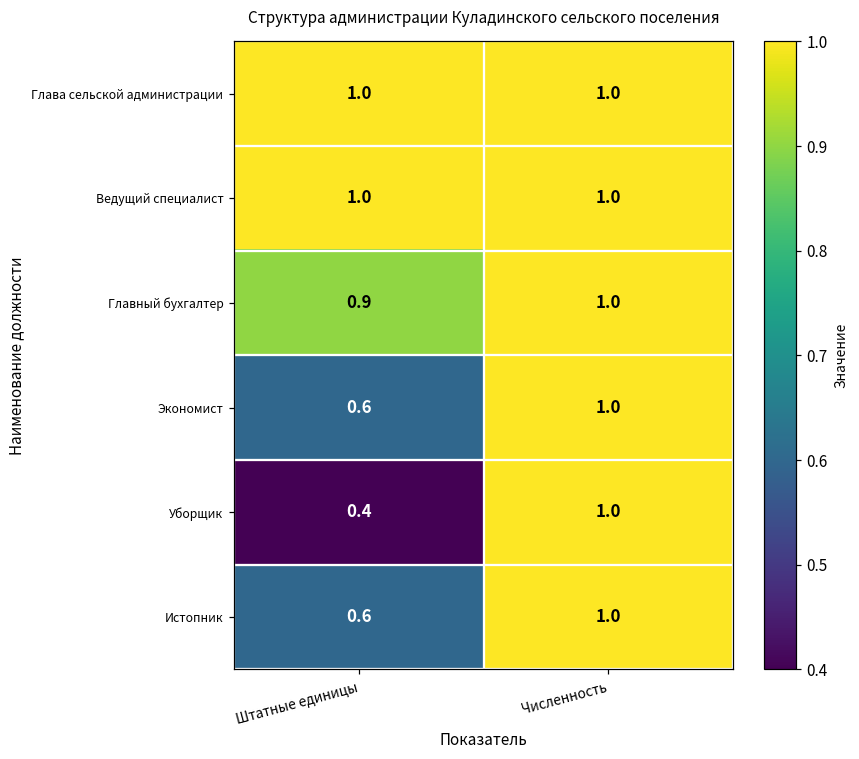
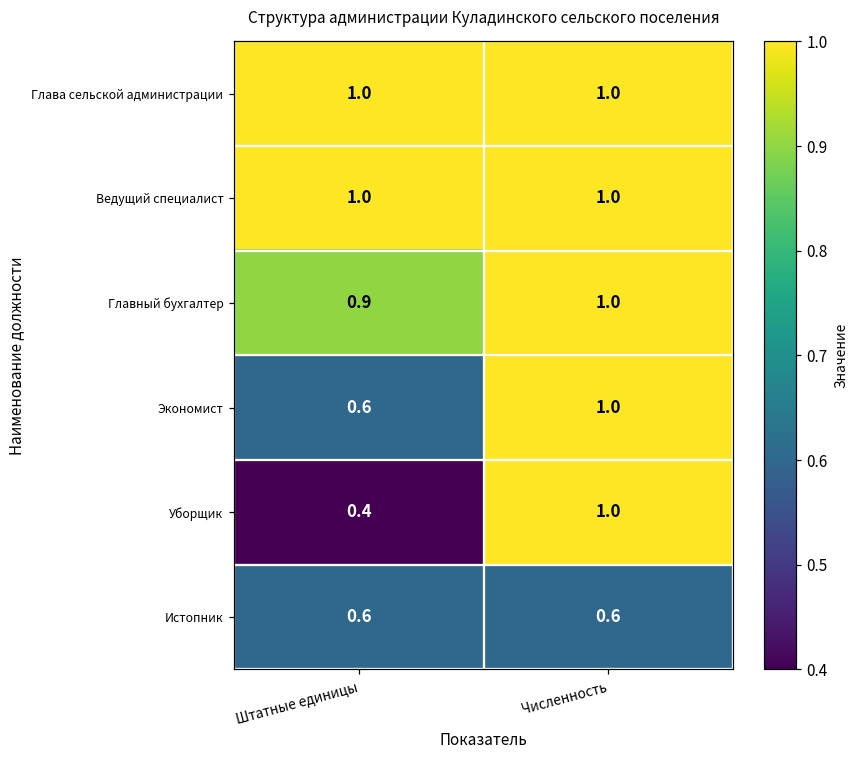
  {
    "Глава сельской администрации": {
      "Штатные единицы": 1.0,
      "Численность": 1.0
    },
    "Ведущий специалист": {
      "Штатные единицы": 1.0,
      "Численность": 1.0
    },
    "Главный бухгалтер": {
      "Штатные единицы": 0.9,
      "Численность": 1.0
    },
    "Экономист": {
      "Штатные единицы": 0.6,
      "Численность": 1.0
    },
    "Уборщик": {
      "Штатные единицы": 0.4,
      "Численность": 1.0
    },
    "Истопник": {
      "Штатные единицы": 0.6,
-     "Численность": 1.0
+     "Численность": 0.6
    }
  }
